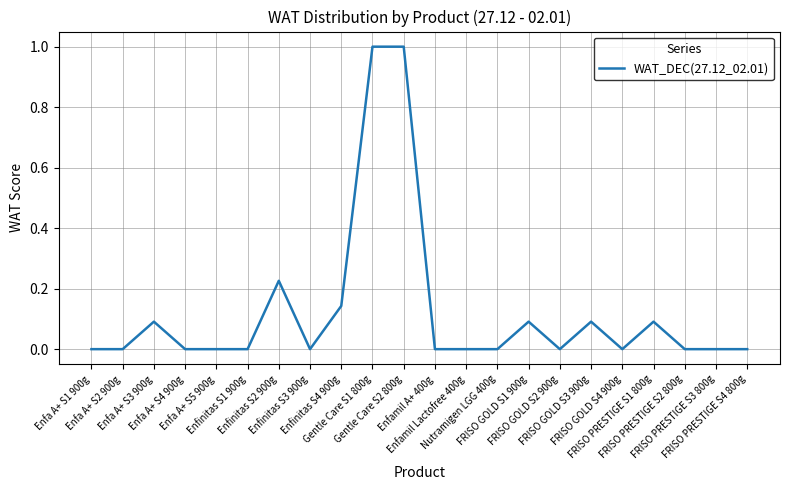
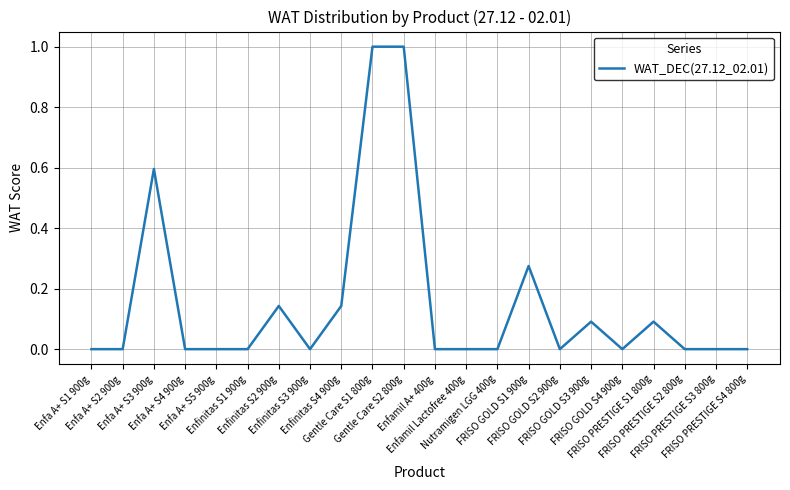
  {
    "Enfa A+ S1 900g": 0.00,
    "Enfa A+ S2 900g": 0.00,
-   "Enfa A+ S3 900g": 0.09,
+   "Enfa A+ S3 900g": 0.60,
    "Enfa A+ S4 900g": 0.00,
    "Enfa A+ S5 900g": 0.00,
    "Enfinitas S1 900g": 0.00,
-   "Enfinitas S2 900g": 0.23,
+   "Enfinitas S2 900g": 0.14,
    "Enfinitas S3 900g": 0.00,
    "Enfinitas S4 900g": 0.14,
    "Gentle Care S1 800g": 1.00,
    "Gentle Care S2 800g": 1.00,
    "Enfamil A+ 400g": 0.00,
    "Enfamil Lactofree 400g": 0.00,
    "Nutramigen LGG 400g": 0.00,
-   "FRISO GOLD S1 900g": 0.09,
+   "FRISO GOLD S1 900g": 0.27,
    "FRISO GOLD S2 900g": 0.00,
    "FRISO GOLD S3 900g": 0.09,
    "FRISO GOLD S4 900g": 0.00,
    "FRISO PRESTIGE S1 800g": 0.09,
    "FRISO PRESTIGE S2 800g": 0.00,
    "FRISO PRESTIGE S3 800g": 0.00,
    "FRISO PRESTIGE S4 800g": 0.00
  }
